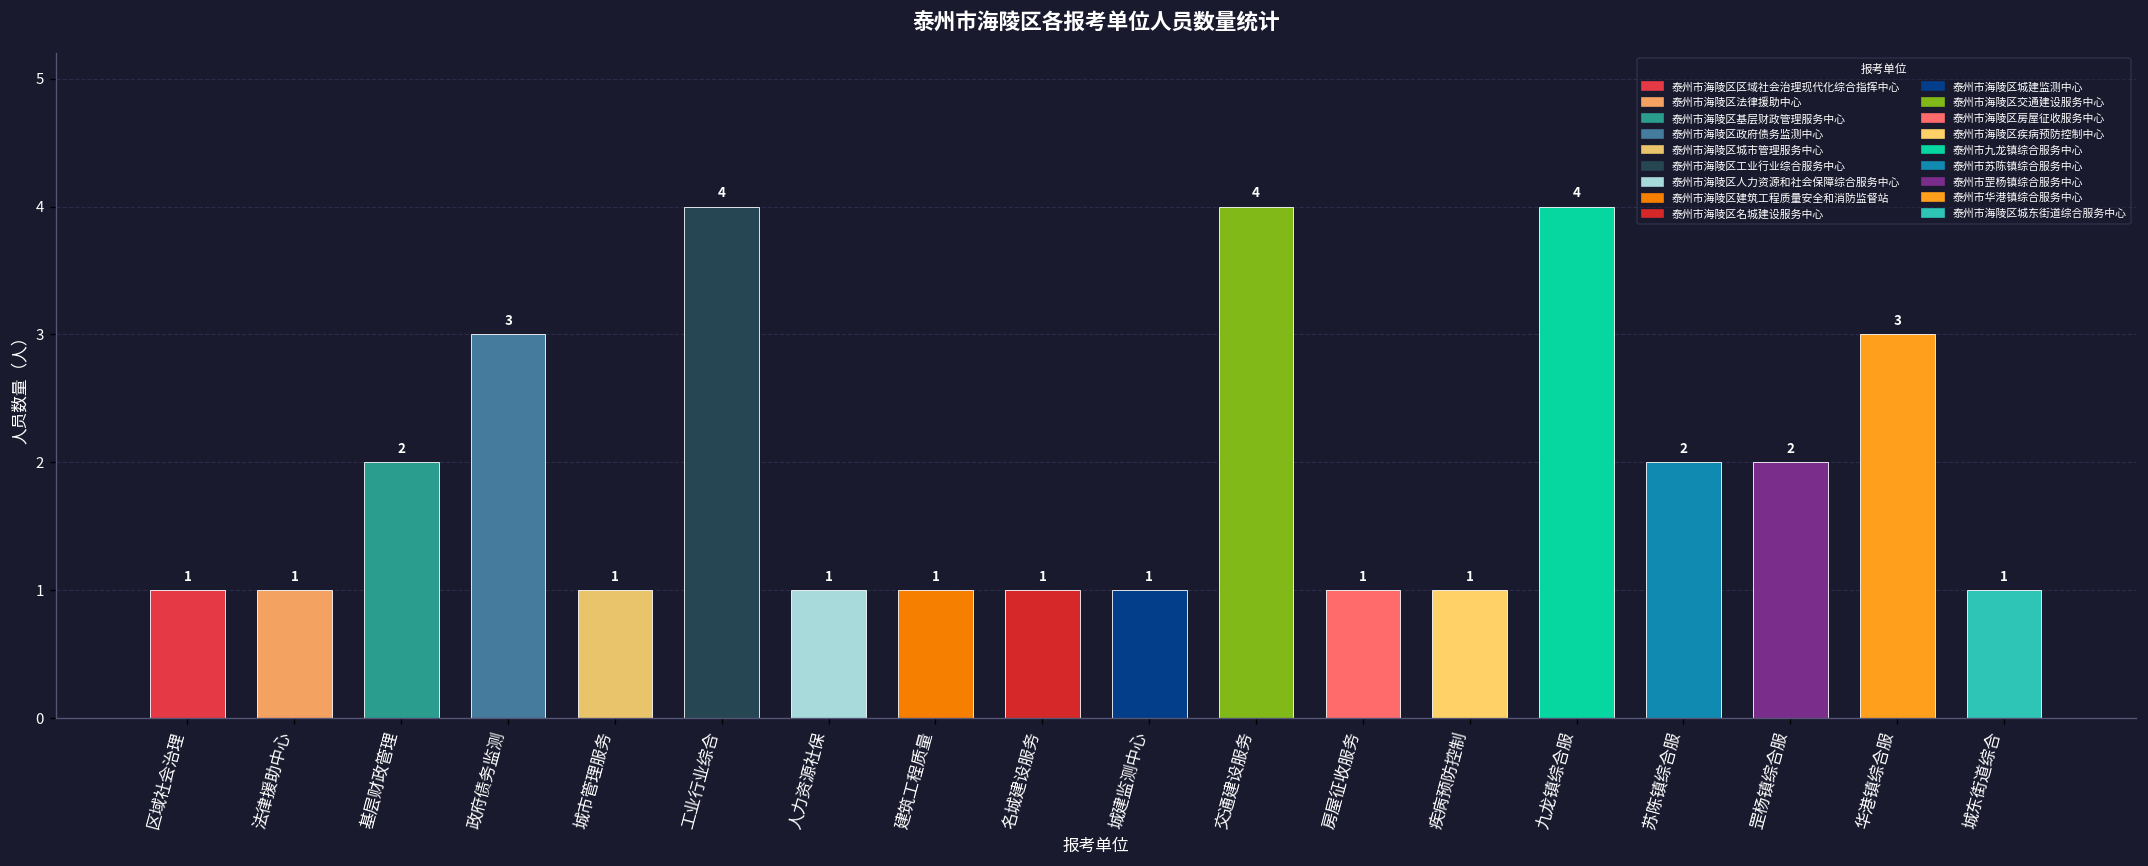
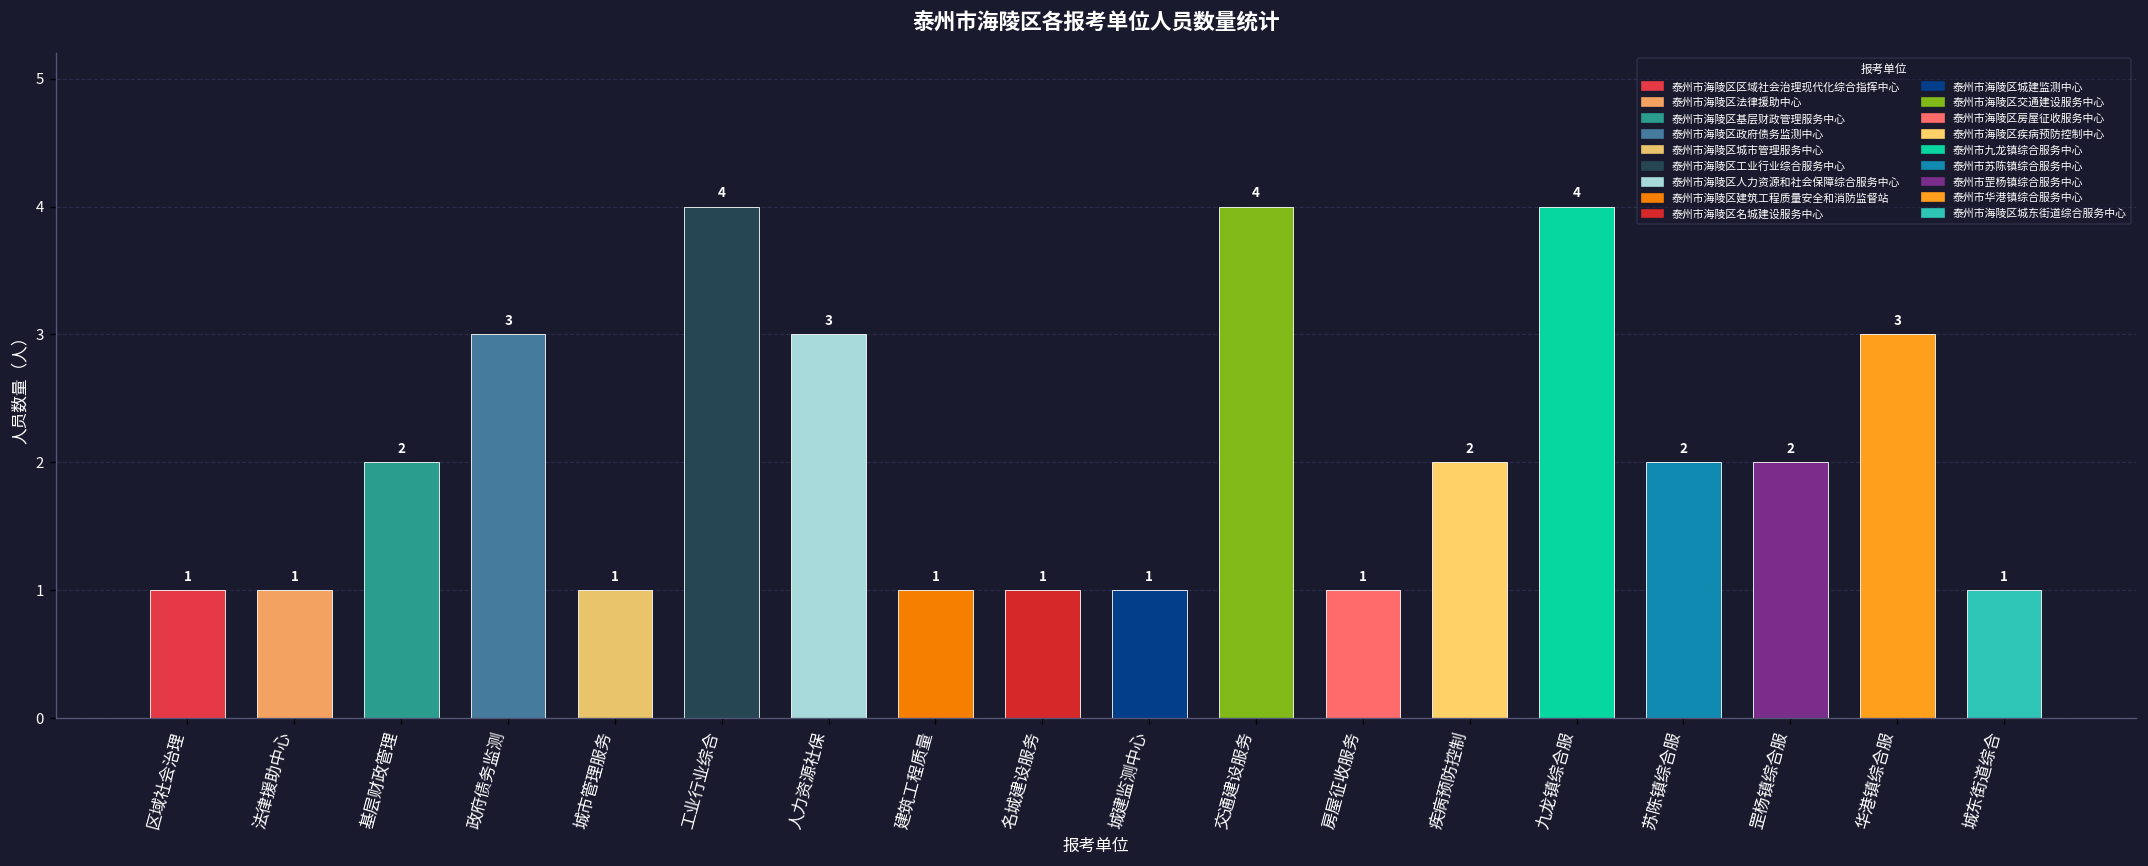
  {
    "区域社会治理": 1,
    "法律援助中心": 1,
    "基层财政管理": 2,
    "政府债务监测": 3,
    "城市管理服务": 1,
    "工业行业综合": 4,
-   "人力资源社保": 1,
+   "人力资源社保": 3,
    "建筑工程质量": 1,
    "名城建设服务": 1,
    "城建监测中心": 1,
    "交通建设服务": 4,
    "房屋征收服务": 1,
-   "疾病预防控制": 1,
+   "疾病预防控制": 2,
    "九龙镇综合服": 4,
    "苏陈镇综合服": 2,
    "罡杨镇综合服": 2,
    "华港镇综合服": 3,
    "城东街道综合": 1
  }
